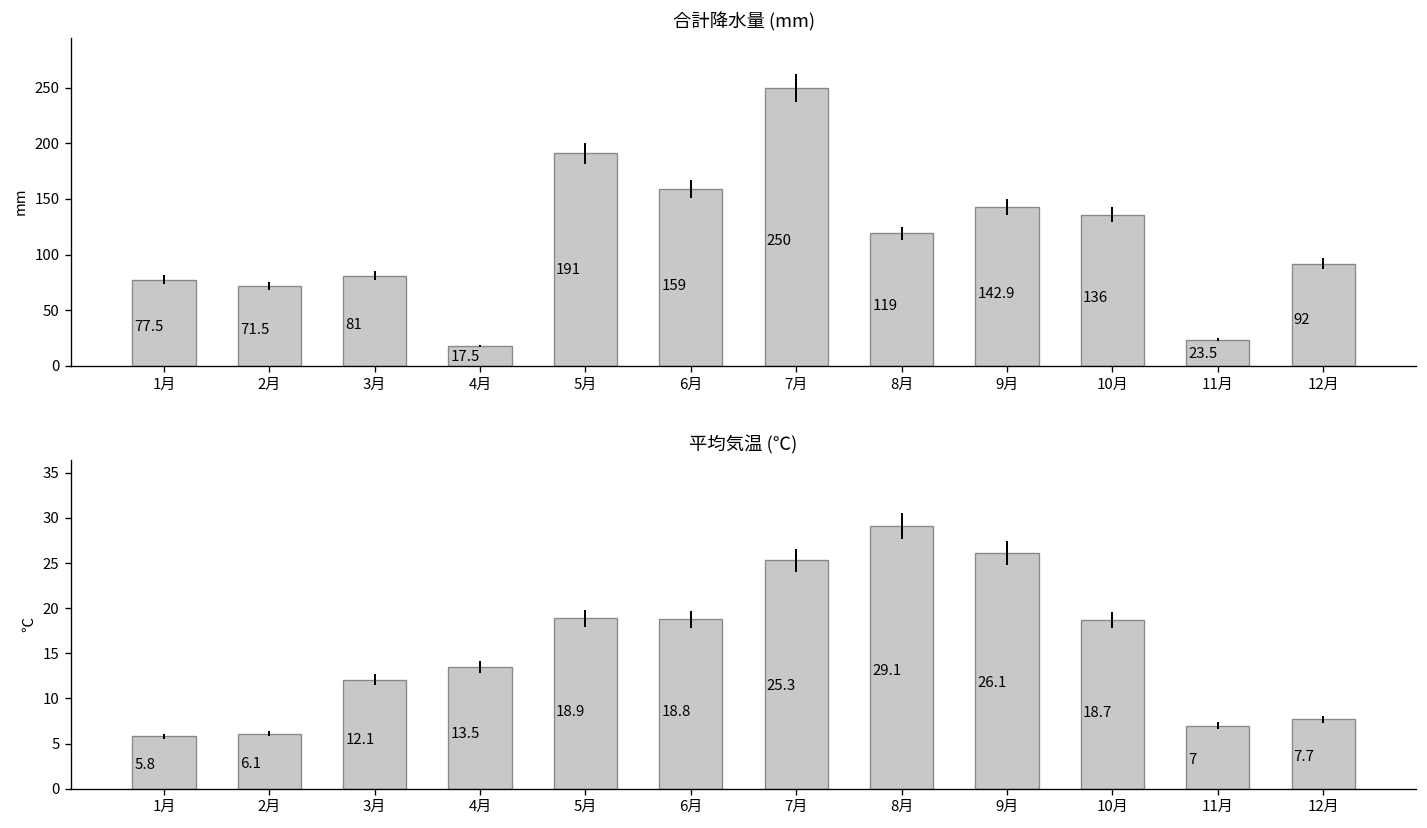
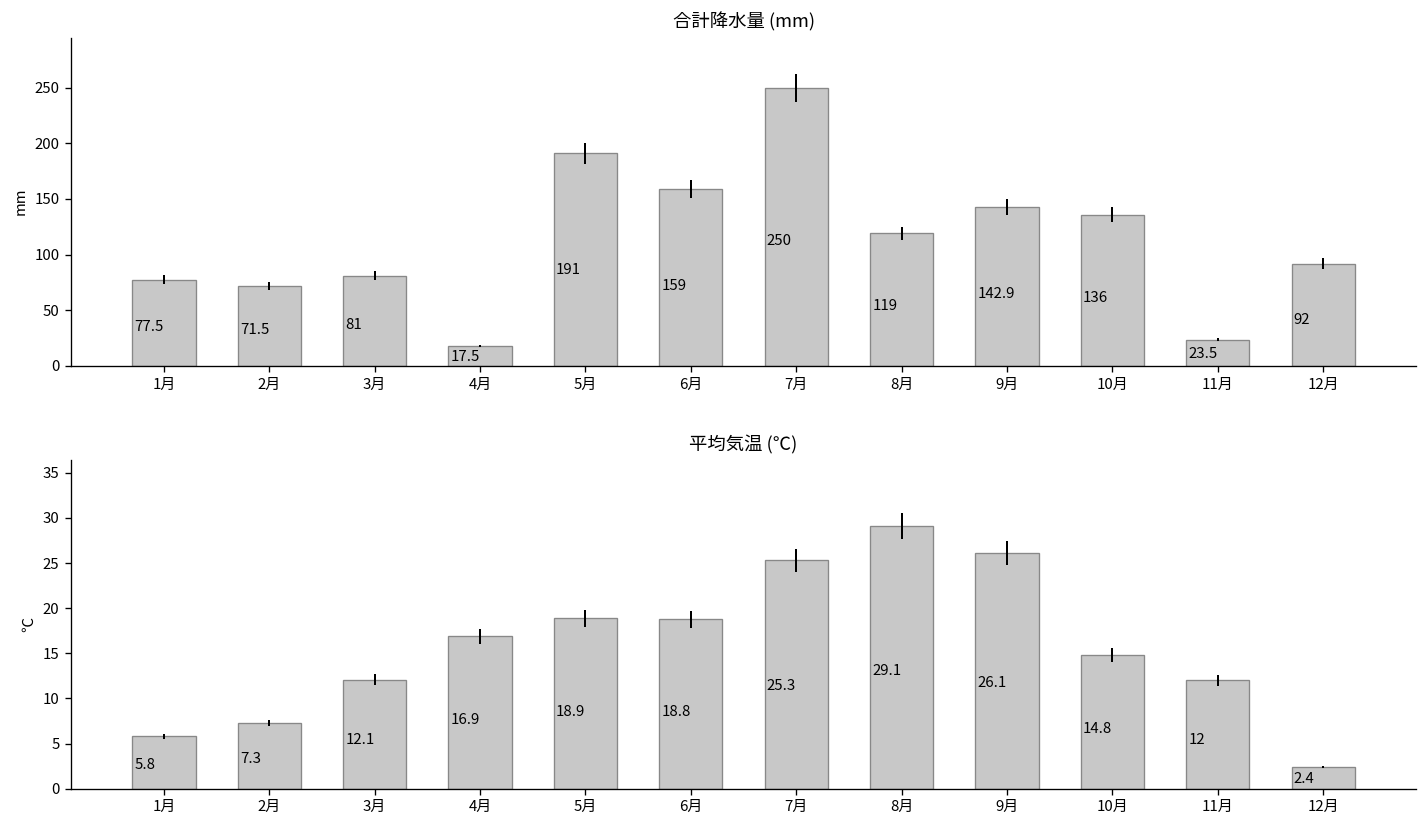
  {
    "合計降水量 (mm)": {
      "1月": 77.5,
      "2月": 71.5,
      "3月": 81,
      "4月": 17.5,
      "5月": 191,
      "6月": 159,
      "7月": 250,
      "8月": 119,
      "9月": 142.9,
      "10月": 136,
      "11月": 23.5,
      "12月": 92
    },
    "平均気温 (℃)": {
      "1月": 5.8,
-     "2月": 6.1,
+     "2月": 7.3,
      "3月": 12.1,
-     "4月": 13.5,
+     "4月": 16.9,
      "5月": 18.9,
      "6月": 18.8,
      "7月": 25.3,
      "8月": 29.1,
      "9月": 26.1,
-     "10月": 18.7,
-     "11月": 7,
-     "12月": 7.7
+     "10月": 14.8,
+     "11月": 12,
+     "12月": 2.4
    }
  }
